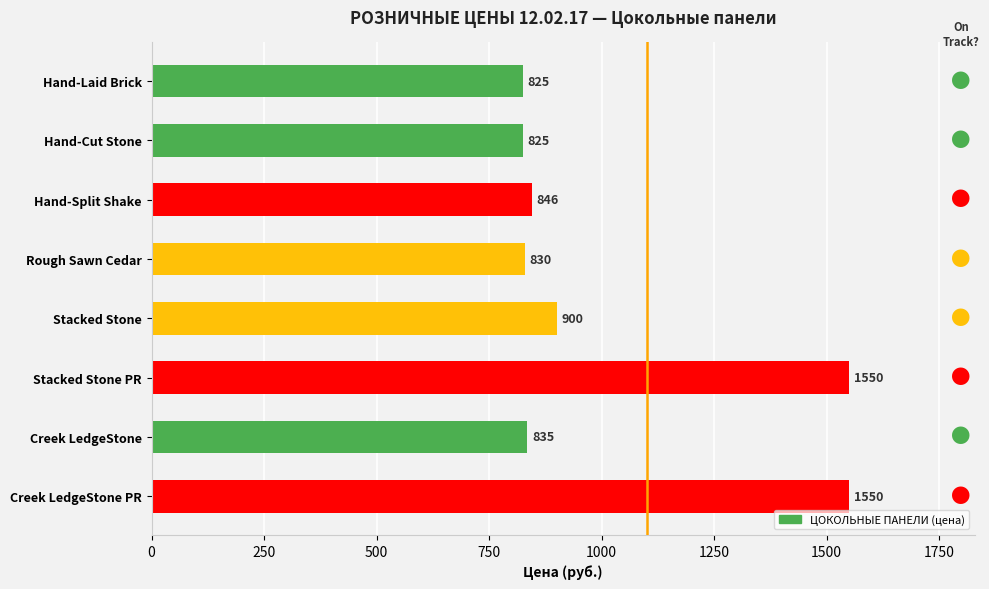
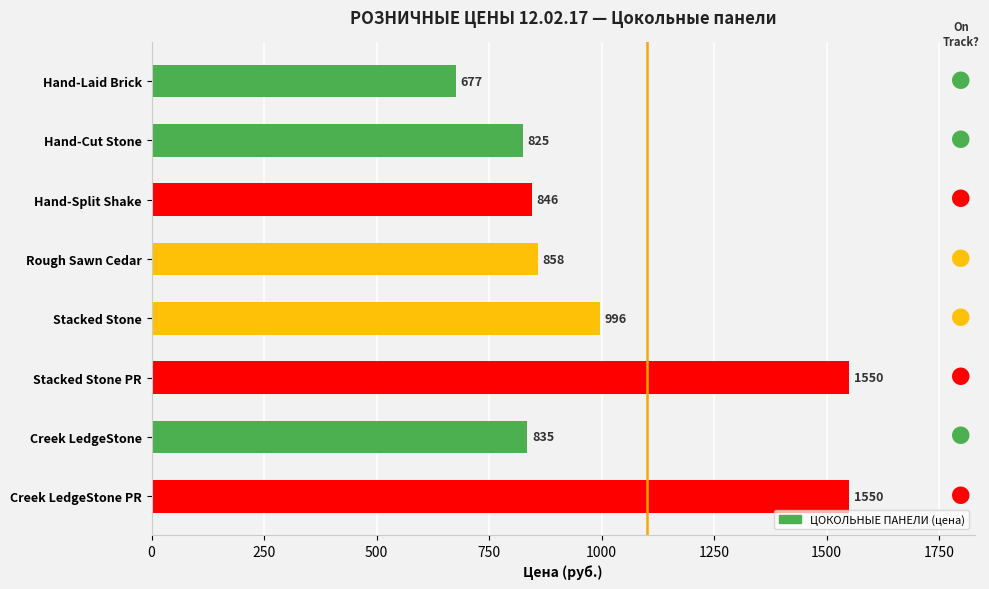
  {
-   "Hand-Laid Brick": 825,
+   "Hand-Laid Brick": 677,
    "Hand-Cut Stone": 825,
    "Hand-Split Shake": 846,
-   "Rough Sawn Cedar": 830,
-   "Stacked Stone": 900,
+   "Rough Sawn Cedar": 858,
+   "Stacked Stone": 996,
    "Stacked Stone PR": 1550,
    "Creek LedgeStone": 835,
    "Creek LedgeStone PR": 1550
  }
